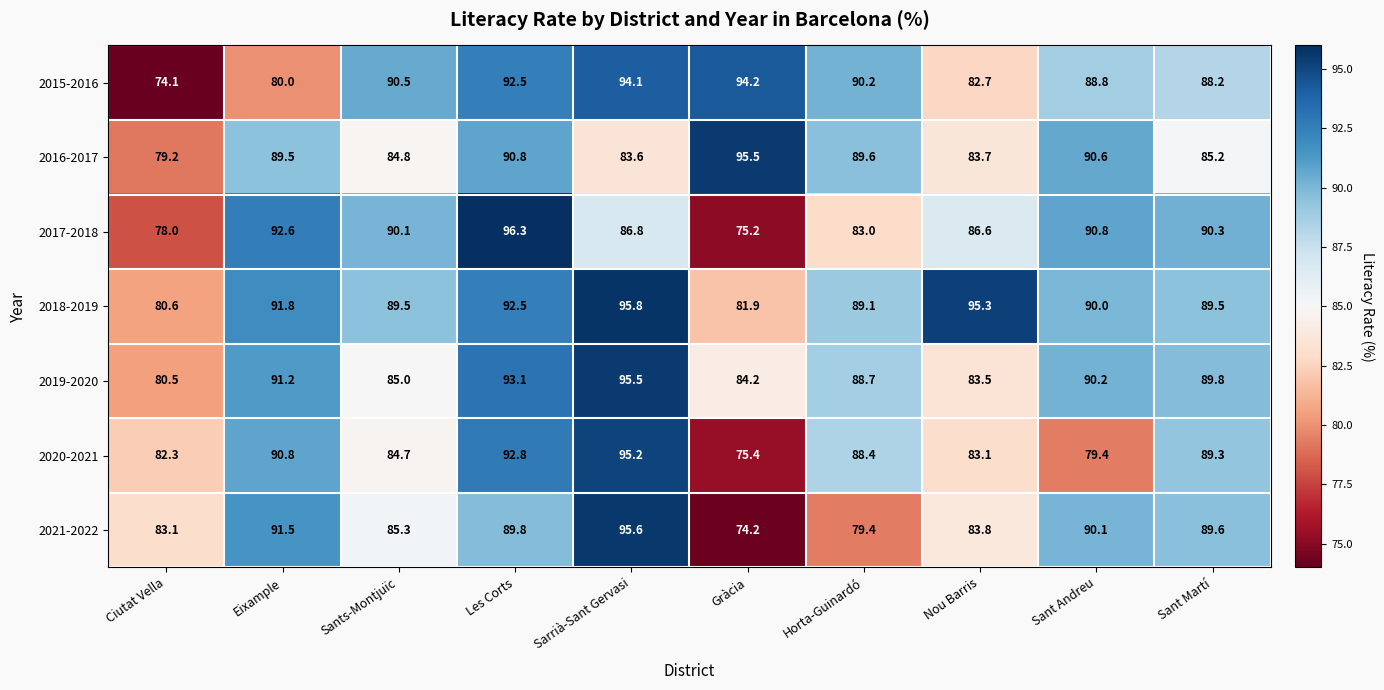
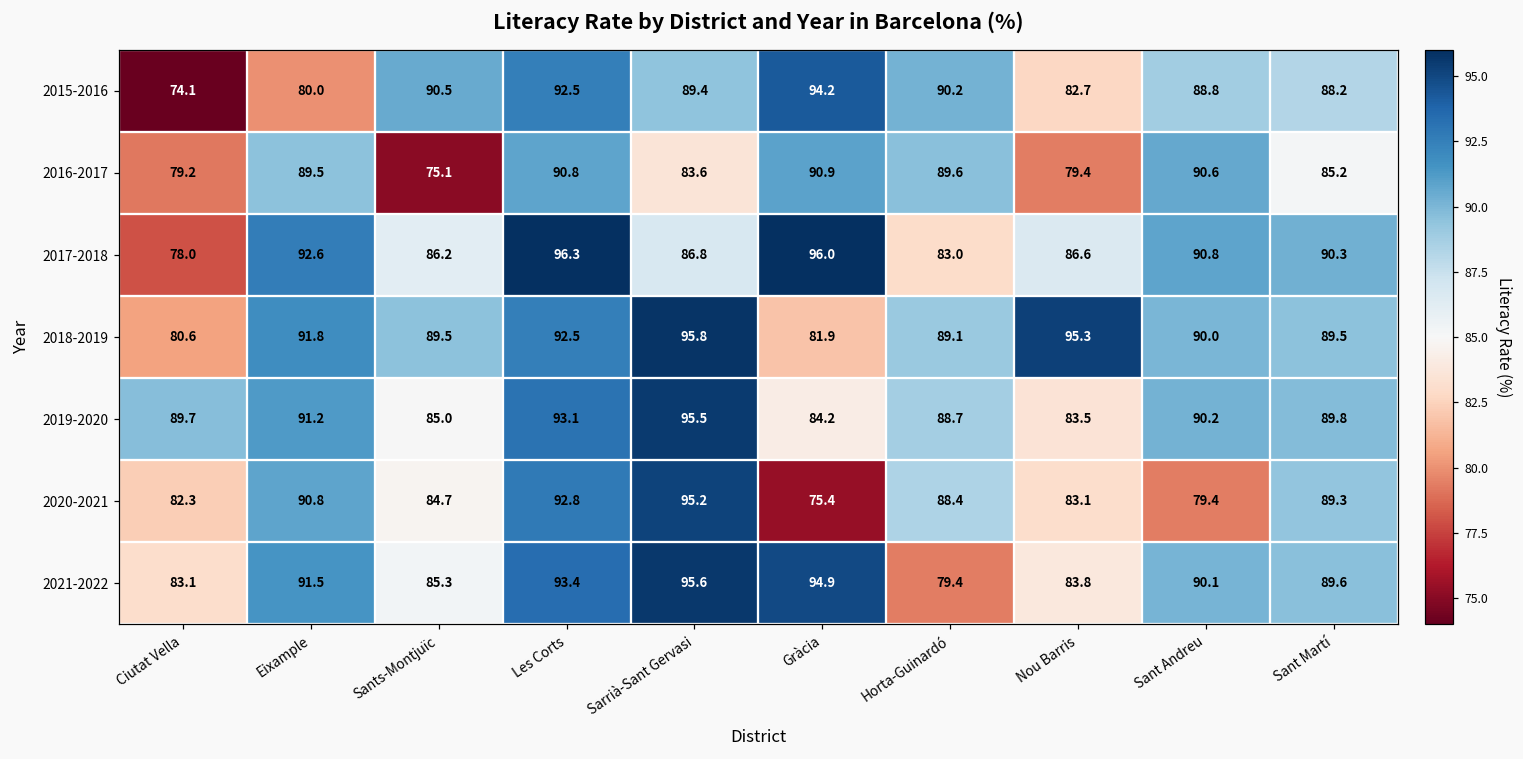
  {
    "2015-2016": {
      "Ciutat Vella": 74.1,
      "Eixample": 80.0,
      "Sants-Montjuïc": 90.5,
      "Les Corts": 92.5,
-     "Sarrià-Sant Gervasi": 94.1,
+     "Sarrià-Sant Gervasi": 89.4,
      "Gràcia": 94.2,
      "Horta-Guinardó": 90.2,
      "Nou Barris": 82.7,
      "Sant Andreu": 88.8,
      "Sant Martí": 88.2
    },
    "2016-2017": {
      "Ciutat Vella": 79.2,
      "Eixample": 89.5,
-     "Sants-Montjuïc": 84.8,
+     "Sants-Montjuïc": 75.1,
      "Les Corts": 90.8,
      "Sarrià-Sant Gervasi": 83.6,
-     "Gràcia": 95.5,
+     "Gràcia": 90.9,
      "Horta-Guinardó": 89.6,
-     "Nou Barris": 83.7,
+     "Nou Barris": 79.4,
      "Sant Andreu": 90.6,
      "Sant Martí": 85.2
    },
    "2017-2018": {
      "Ciutat Vella": 78.0,
      "Eixample": 92.6,
-     "Sants-Montjuïc": 90.1,
+     "Sants-Montjuïc": 86.2,
      "Les Corts": 96.3,
      "Sarrià-Sant Gervasi": 86.8,
-     "Gràcia": 75.2,
+     "Gràcia": 96.0,
      "Horta-Guinardó": 83.0,
      "Nou Barris": 86.6,
      "Sant Andreu": 90.8,
      "Sant Martí": 90.3
    },
    "2018-2019": {
      "Ciutat Vella": 80.6,
      "Eixample": 91.8,
      "Sants-Montjuïc": 89.5,
      "Les Corts": 92.5,
      "Sarrià-Sant Gervasi": 95.8,
      "Gràcia": 81.9,
      "Horta-Guinardó": 89.1,
      "Nou Barris": 95.3,
      "Sant Andreu": 90.0,
      "Sant Martí": 89.5
    },
    "2019-2020": {
-     "Ciutat Vella": 80.5,
+     "Ciutat Vella": 89.7,
      "Eixample": 91.2,
      "Sants-Montjuïc": 85.0,
      "Les Corts": 93.1,
      "Sarrià-Sant Gervasi": 95.5,
      "Gràcia": 84.2,
      "Horta-Guinardó": 88.7,
      "Nou Barris": 83.5,
      "Sant Andreu": 90.2,
      "Sant Martí": 89.8
    },
    "2020-2021": {
      "Ciutat Vella": 82.3,
      "Eixample": 90.8,
      "Sants-Montjuïc": 84.7,
      "Les Corts": 92.8,
      "Sarrià-Sant Gervasi": 95.2,
      "Gràcia": 75.4,
      "Horta-Guinardó": 88.4,
      "Nou Barris": 83.1,
      "Sant Andreu": 79.4,
      "Sant Martí": 89.3
    },
    "2021-2022": {
      "Ciutat Vella": 83.1,
      "Eixample": 91.5,
      "Sants-Montjuïc": 85.3,
-     "Les Corts": 89.8,
+     "Les Corts": 93.4,
      "Sarrià-Sant Gervasi": 95.6,
-     "Gràcia": 74.2,
+     "Gràcia": 94.9,
      "Horta-Guinardó": 79.4,
      "Nou Barris": 83.8,
      "Sant Andreu": 90.1,
      "Sant Martí": 89.6
    }
  }
